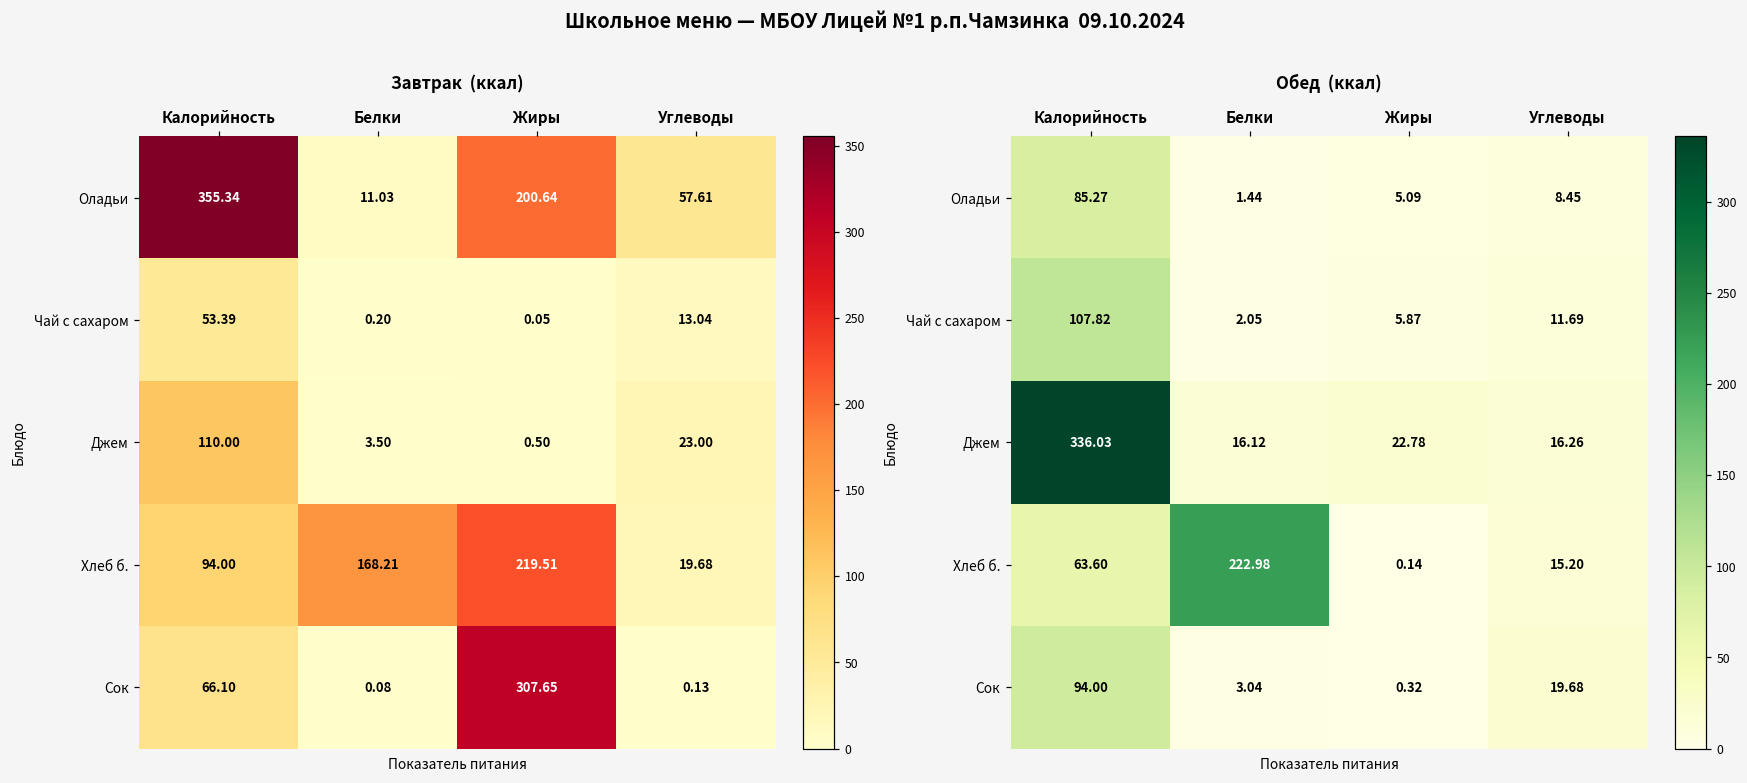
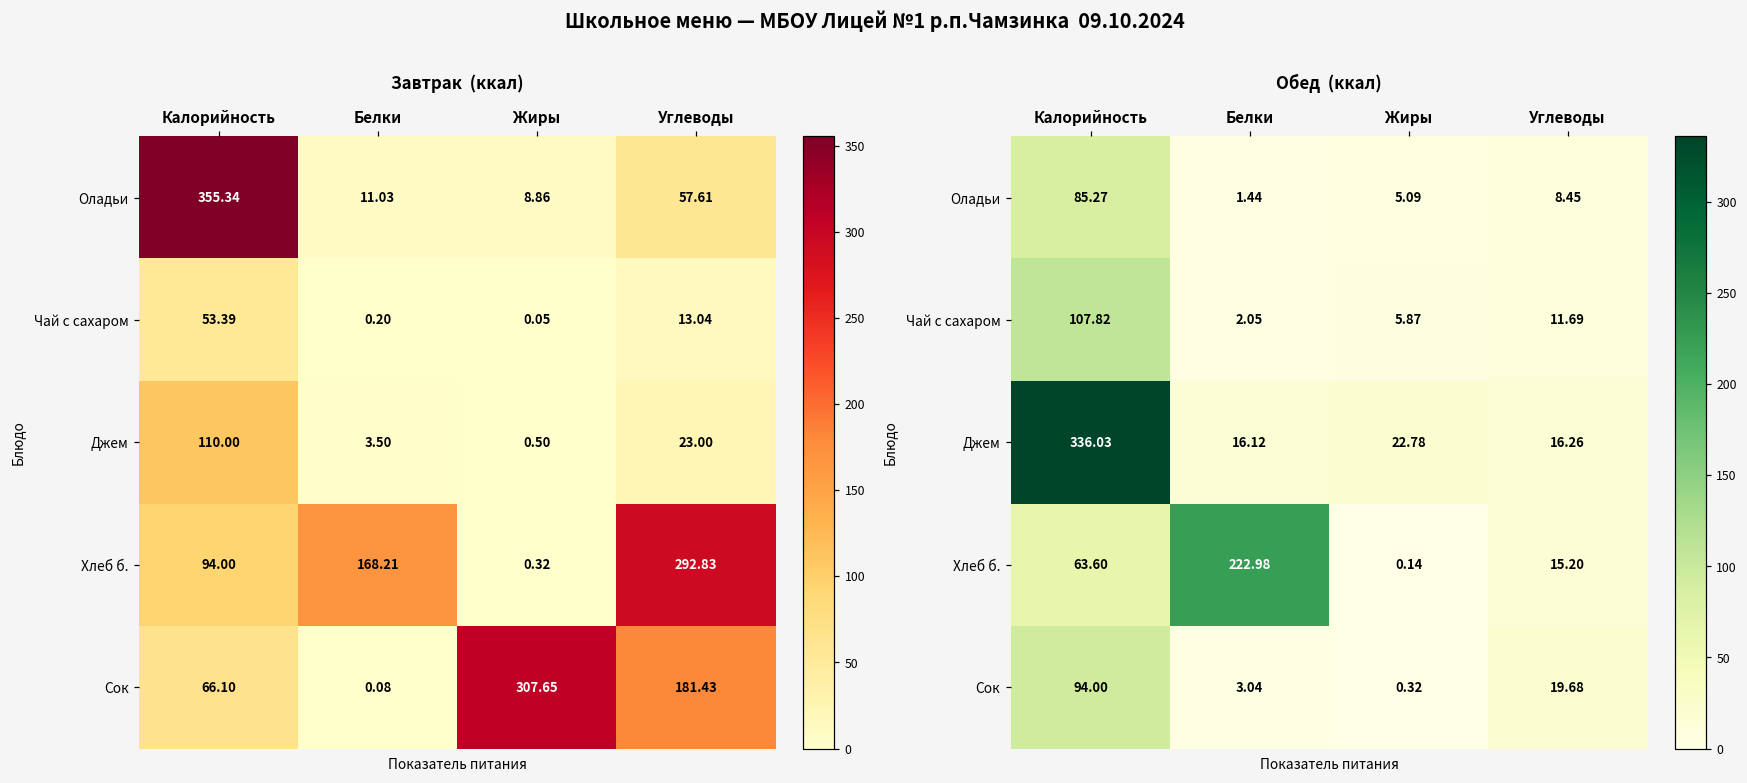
  {
    "Завтрак (ккал)": {
      "Оладьи": {
        "Калорийность": 355.34,
        "Белки": 11.03,
-       "Жиры": 200.64,
+       "Жиры": 8.86,
        "Углеводы": 57.61
      },
      "Чай с сахаром": {
        "Калорийность": 53.39,
        "Белки": 0.20,
        "Жиры": 0.05,
        "Углеводы": 13.04
      },
      "Джем": {
        "Калорийность": 110.00,
        "Белки": 3.50,
        "Жиры": 0.50,
        "Углеводы": 23.00
      },
      "Хлеб б.": {
        "Калорийность": 94.00,
        "Белки": 168.21,
-       "Жиры": 219.51,
-       "Углеводы": 19.68
+       "Жиры": 0.32,
+       "Углеводы": 292.83
      },
      "Сок": {
        "Калорийность": 66.10,
        "Белки": 0.08,
        "Жиры": 307.65,
-       "Углеводы": 0.13
+       "Углеводы": 181.43
      }
    },
    "Обед (ккал)": {
      "Оладьи": {
        "Калорийность": 85.27,
        "Белки": 1.44,
        "Жиры": 5.09,
        "Углеводы": 8.45
      },
      "Чай с сахаром": {
        "Калорийность": 107.82,
        "Белки": 2.05,
        "Жиры": 5.87,
        "Углеводы": 11.69
      },
      "Джем": {
        "Калорийность": 336.03,
        "Белки": 16.12,
        "Жиры": 22.78,
        "Углеводы": 16.26
      },
      "Хлеб б.": {
        "Калорийность": 63.60,
        "Белки": 222.98,
        "Жиры": 0.14,
        "Углеводы": 15.20
      },
      "Сок": {
        "Калорийность": 94.00,
        "Белки": 3.04,
        "Жиры": 0.32,
        "Углеводы": 19.68
      }
    }
  }
